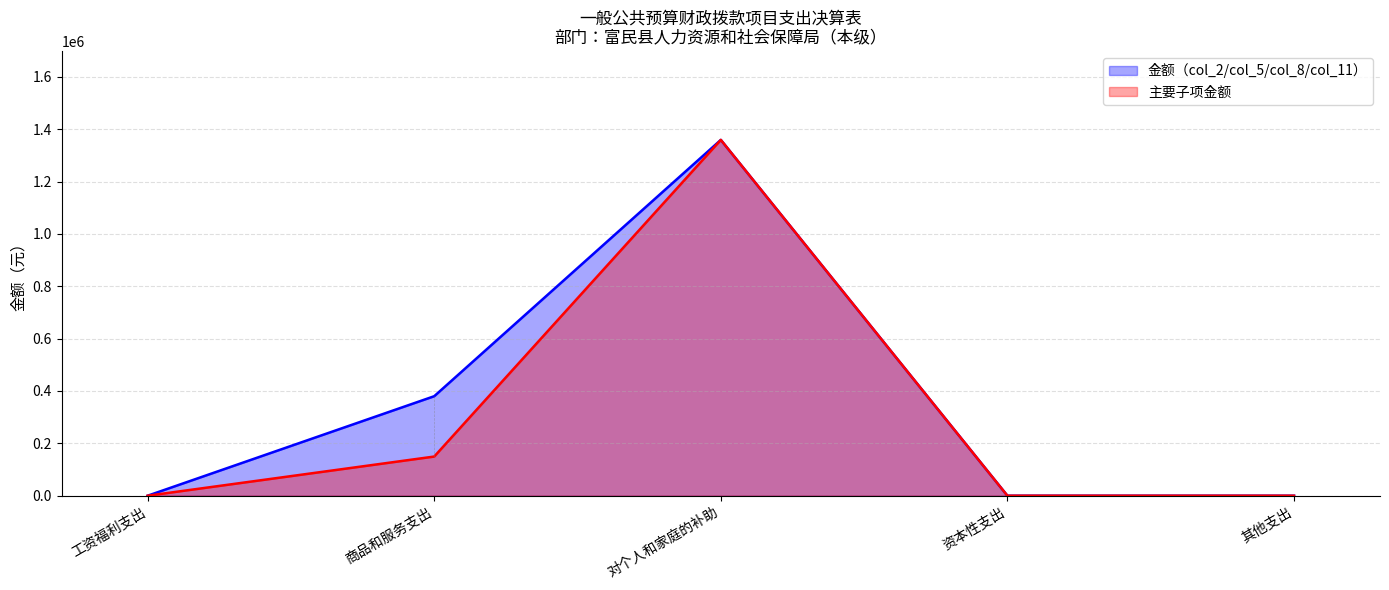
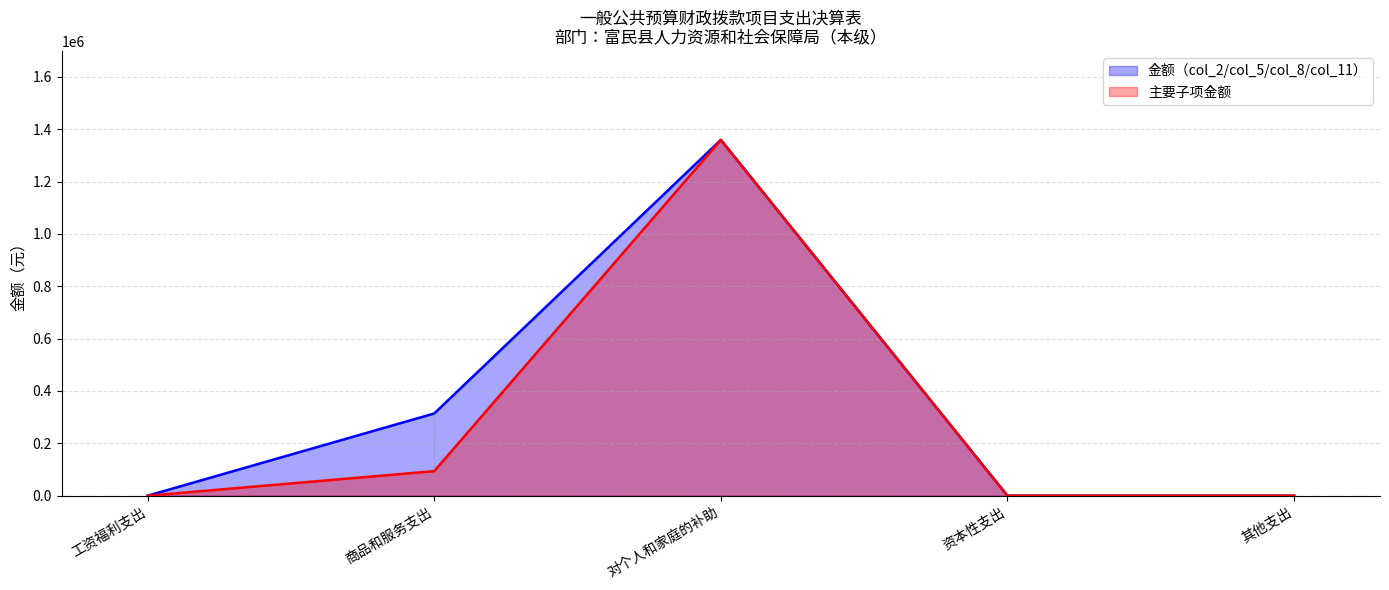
  {
    "金额（col_2/col_5/col_8/col_11）": {
-     "商品和服务支出": 380000
+     "商品和服务支出": 310000
    },
    "主要子项金额": {
-     "商品和服务支出": 150000
+     "商品和服务支出": 90000
    }
  }
